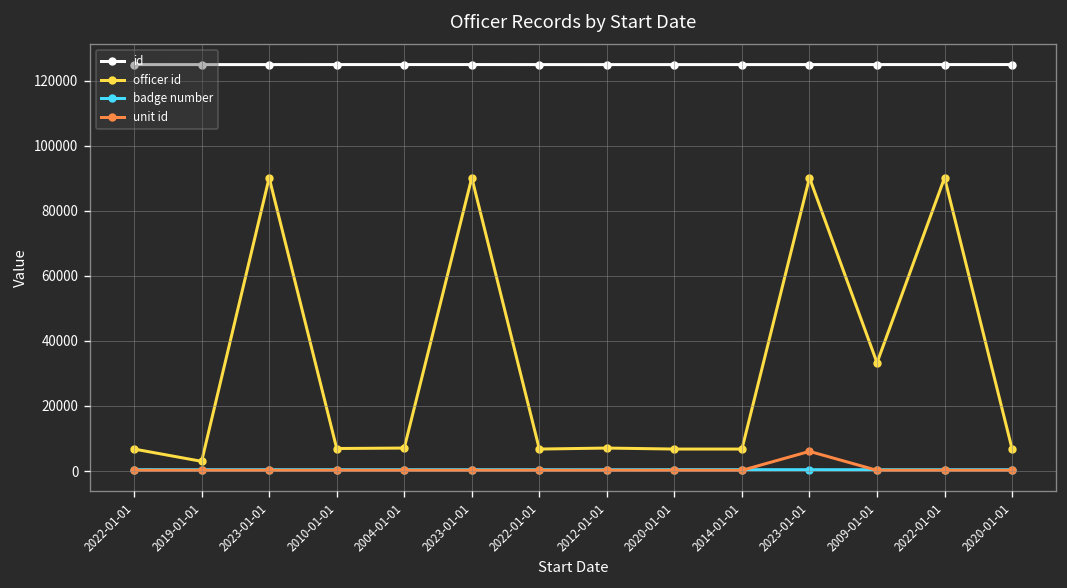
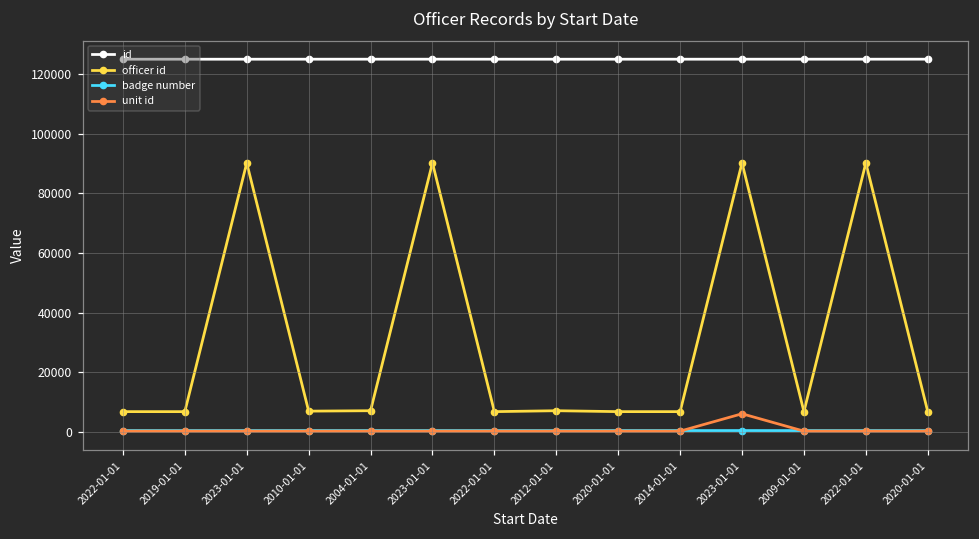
  {
    "id": {
      "2010-01-01": 125000,
      "2004-01-01": 125000,
      "2012-01-01": 125000,
      "2014-01-01": 125000,
      "2009-01-01": 125000
    },
    "officer id": {
-     "2019-01-01": 3000,
+     "2019-01-01": 7000,
      "2010-01-01": 7000,
      "2004-01-01": 7000,
      "2012-01-01": 7000,
      "2014-01-01": 7000,
-     "2009-01-01": 33000
+     "2009-01-01": 7000
    }
  }
